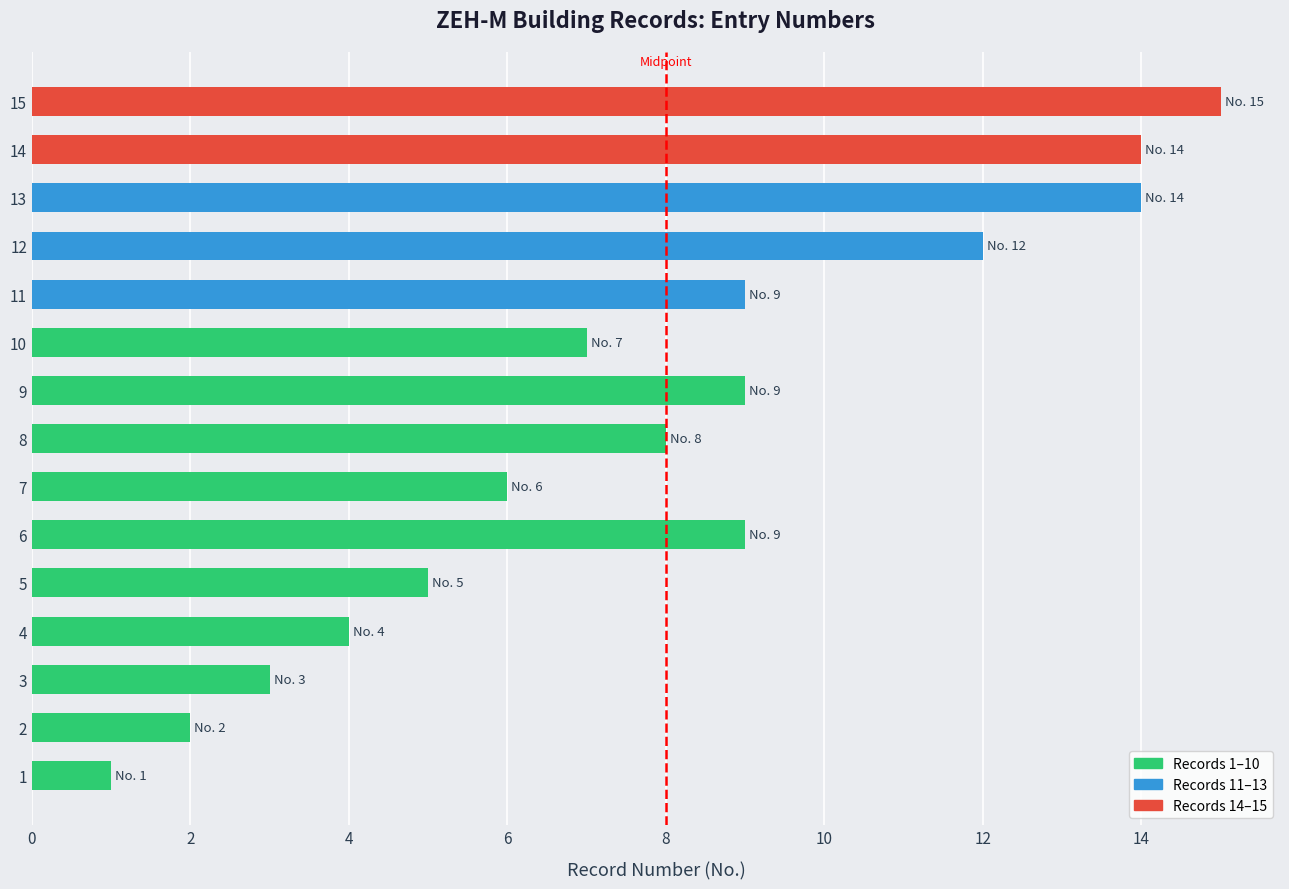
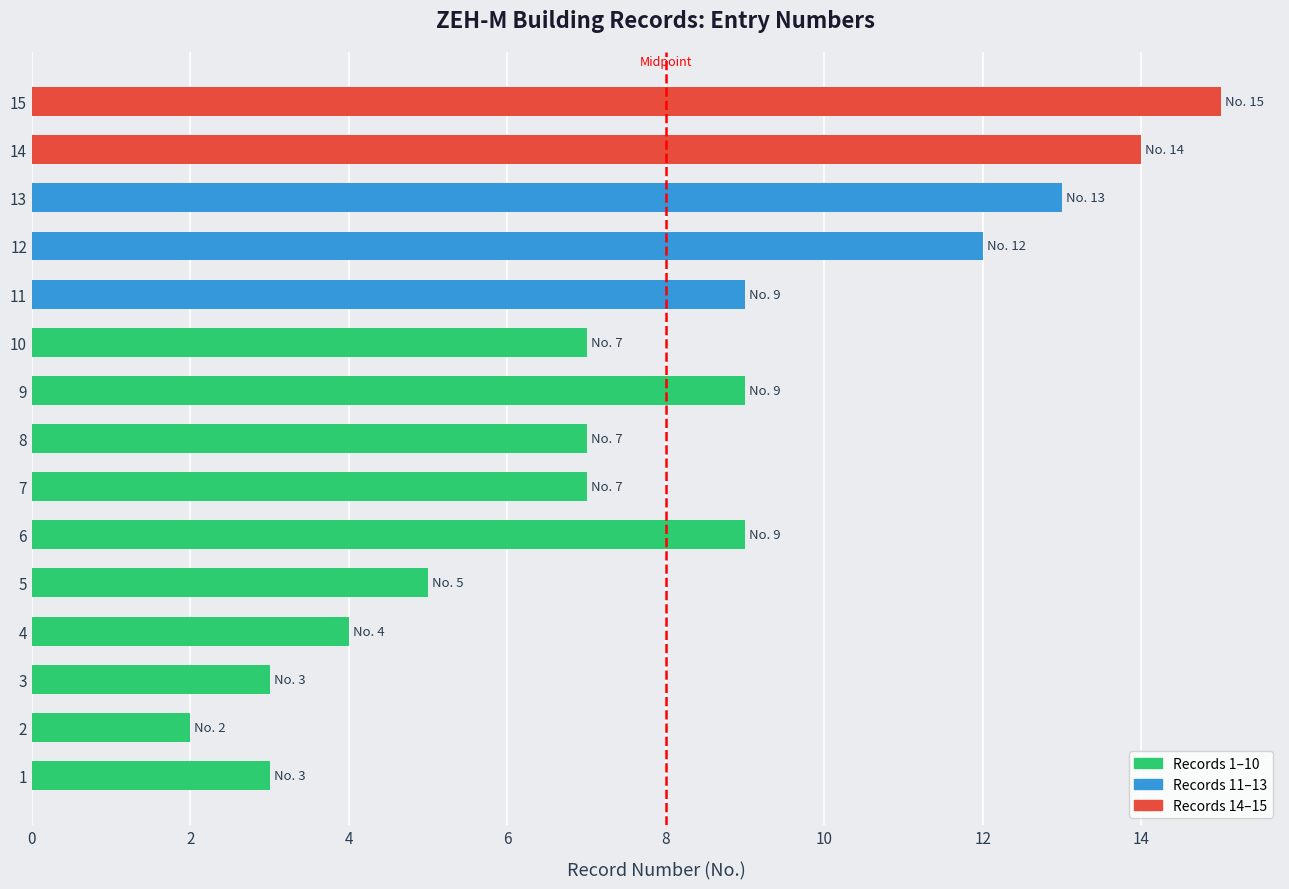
  {
    "15": 15,
    "14": 14,
-   "13": 14,
+   "13": 13,
    "12": 12,
    "11": 9,
    "10": 7,
    "9": 9,
-   "8": 8,
-   "7": 6,
+   "8": 7,
+   "7": 7,
    "6": 9,
    "5": 5,
    "4": 4,
    "3": 3,
    "2": 2,
-   "1": 1
+   "1": 3
  }
